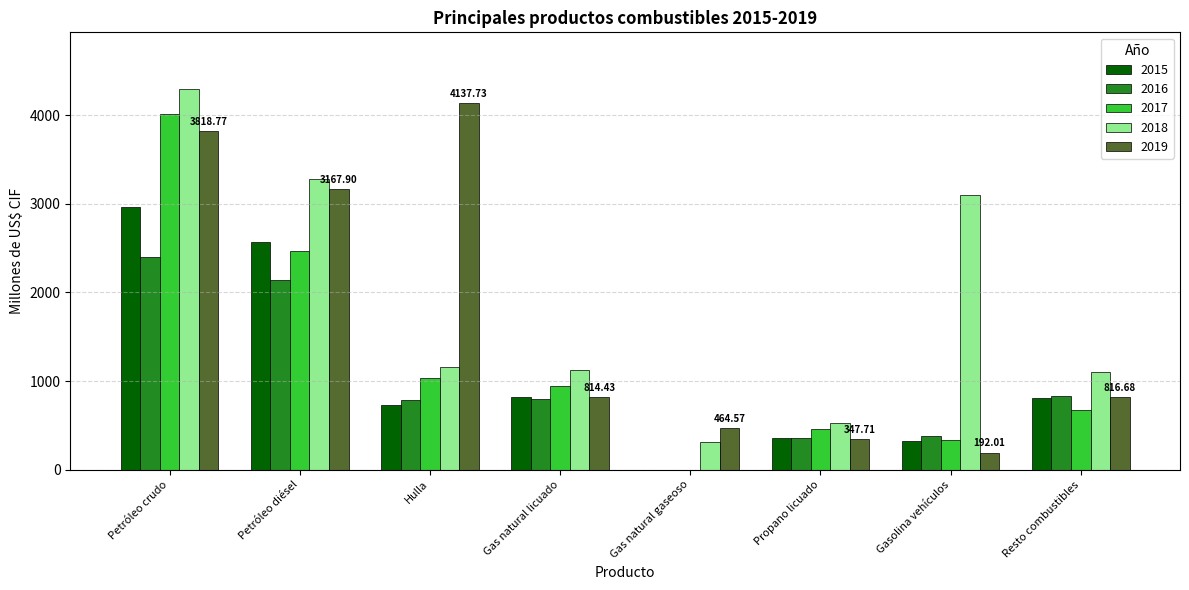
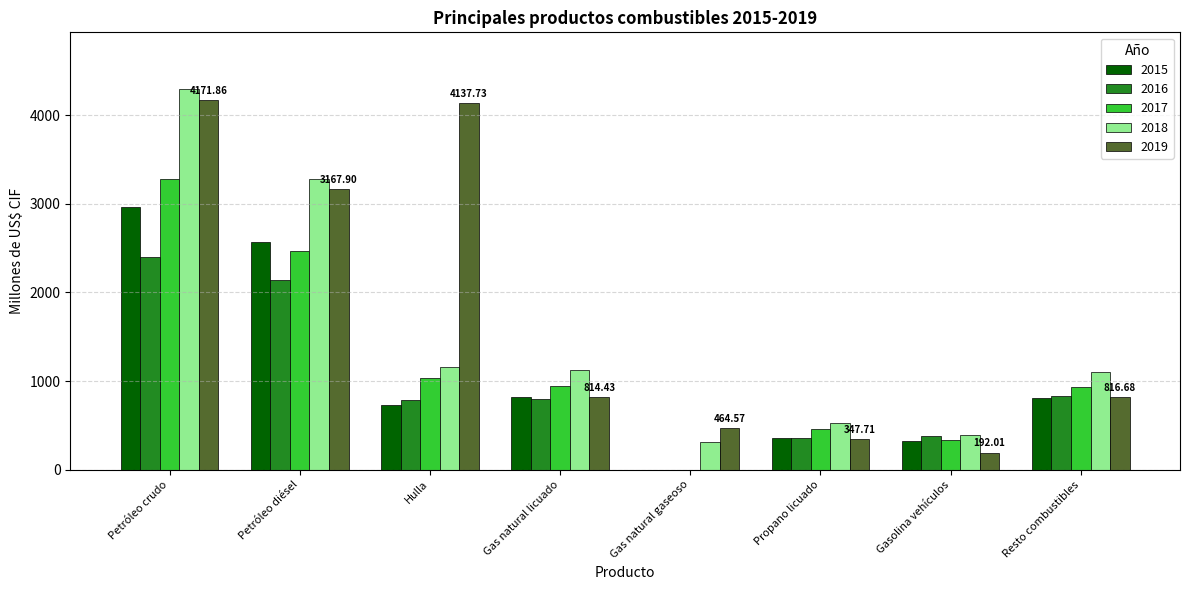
  {
    "2015": {
      "Petróleo crudo": 3000,
      "Petróleo diésel": 2600,
      "Hulla": 700,
      "Gas natural licuado": 800,
      "Propano licuado": 400,
      "Gasolina vehículos": 300,
      "Resto combustibles": 800
    },
    "2016": {
      "Petróleo crudo": 2400,
      "Petróleo diésel": 2100,
      "Hulla": 800,
      "Gas natural licuado": 800,
      "Gas natural gaseoso": 0,
      "Propano licuado": 400,
      "Gasolina vehículos": 400,
      "Resto combustibles": 800
    },
    "2017": {
-     "Petróleo crudo": 4000,
+     "Petróleo crudo": 3300,
      "Petróleo diésel": 2500,
      "Hulla": 1000,
      "Gas natural licuado": 900,
      "Propano licuado": 500,
      "Gasolina vehículos": 300,
-     "Resto combustibles": 700
+     "Resto combustibles": 900
    },
    "2018": {
      "Hulla": 1200,
      "Gas natural licuado": 1100,
      "Gas natural gaseoso": 300,
-     "Gasolina vehículos": 3100,
+     "Gasolina vehículos": 400,
      "Resto combustibles": 1100
    },
    "2019": {
-     "Petróleo crudo": 3818.77,
+     "Petróleo crudo": 4171.86,
      "Petróleo diésel": 3167.90,
      "Hulla": 4137.73,
      "Gas natural licuado": 814.43,
      "Gas natural gaseoso": 464.57,
      "Propano licuado": 347.71,
      "Gasolina vehículos": 192.01,
      "Resto combustibles": 816.68
    }
  }
